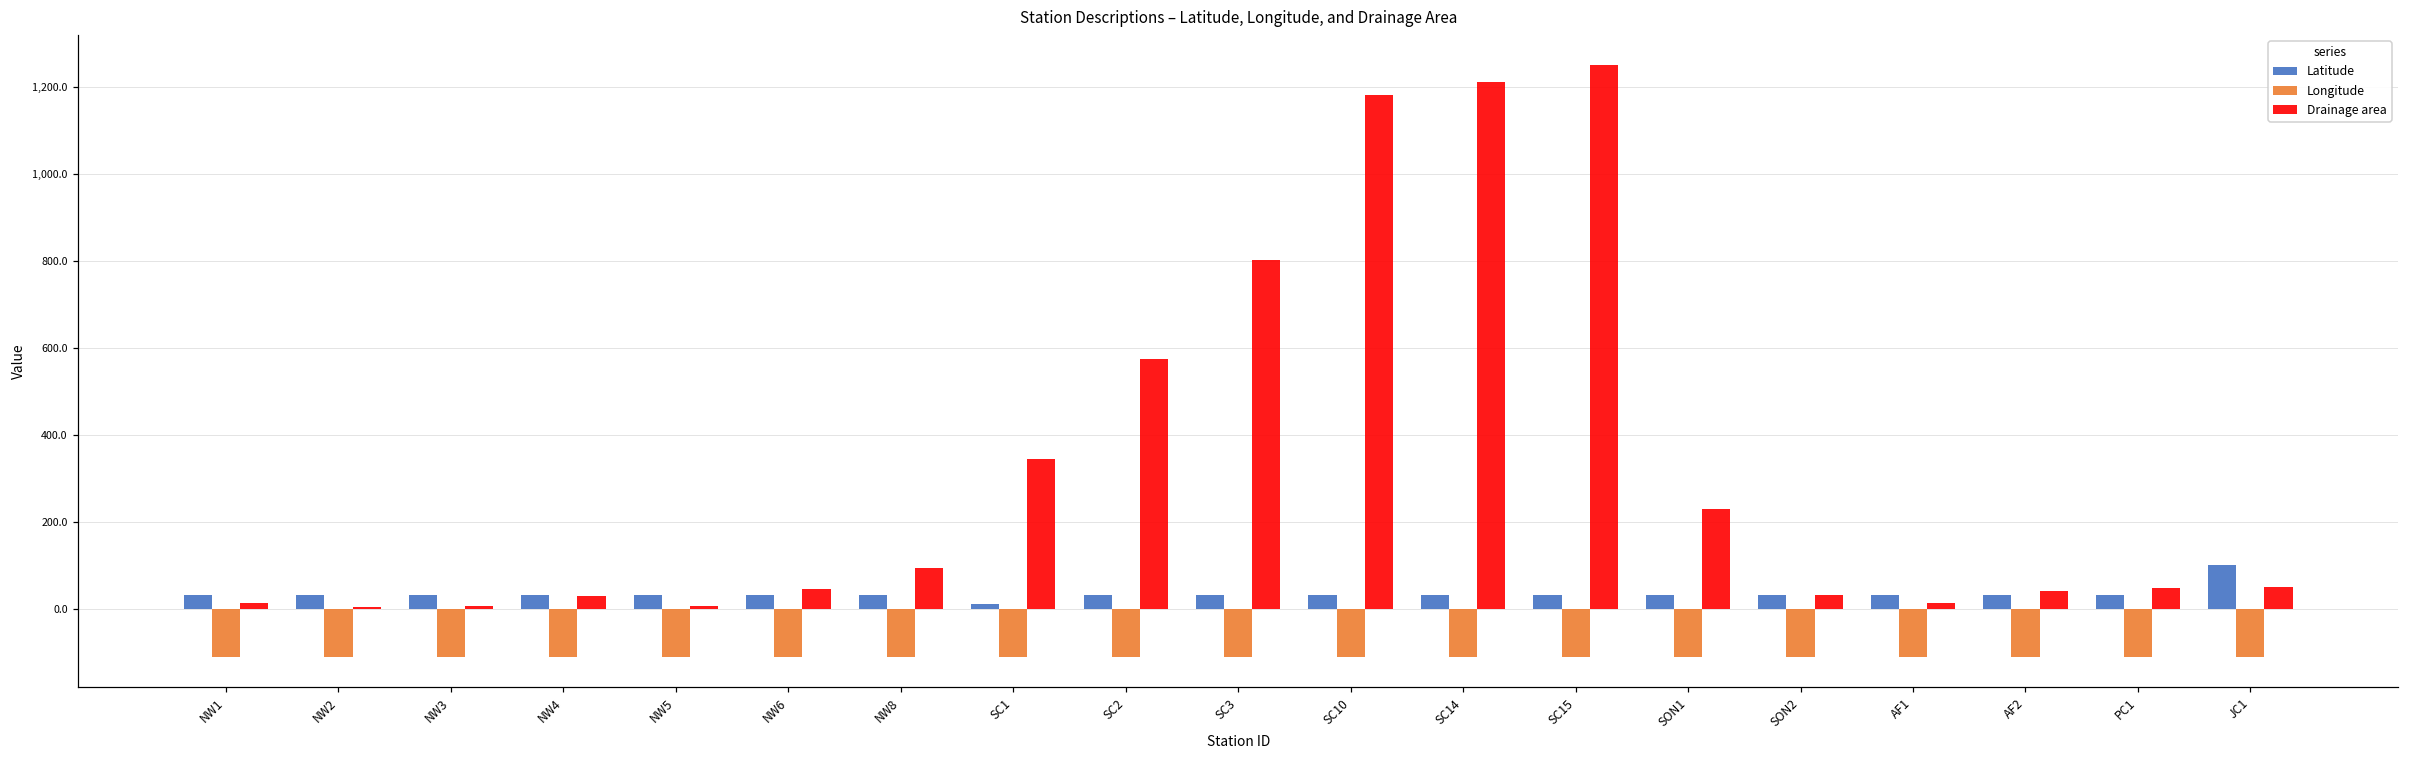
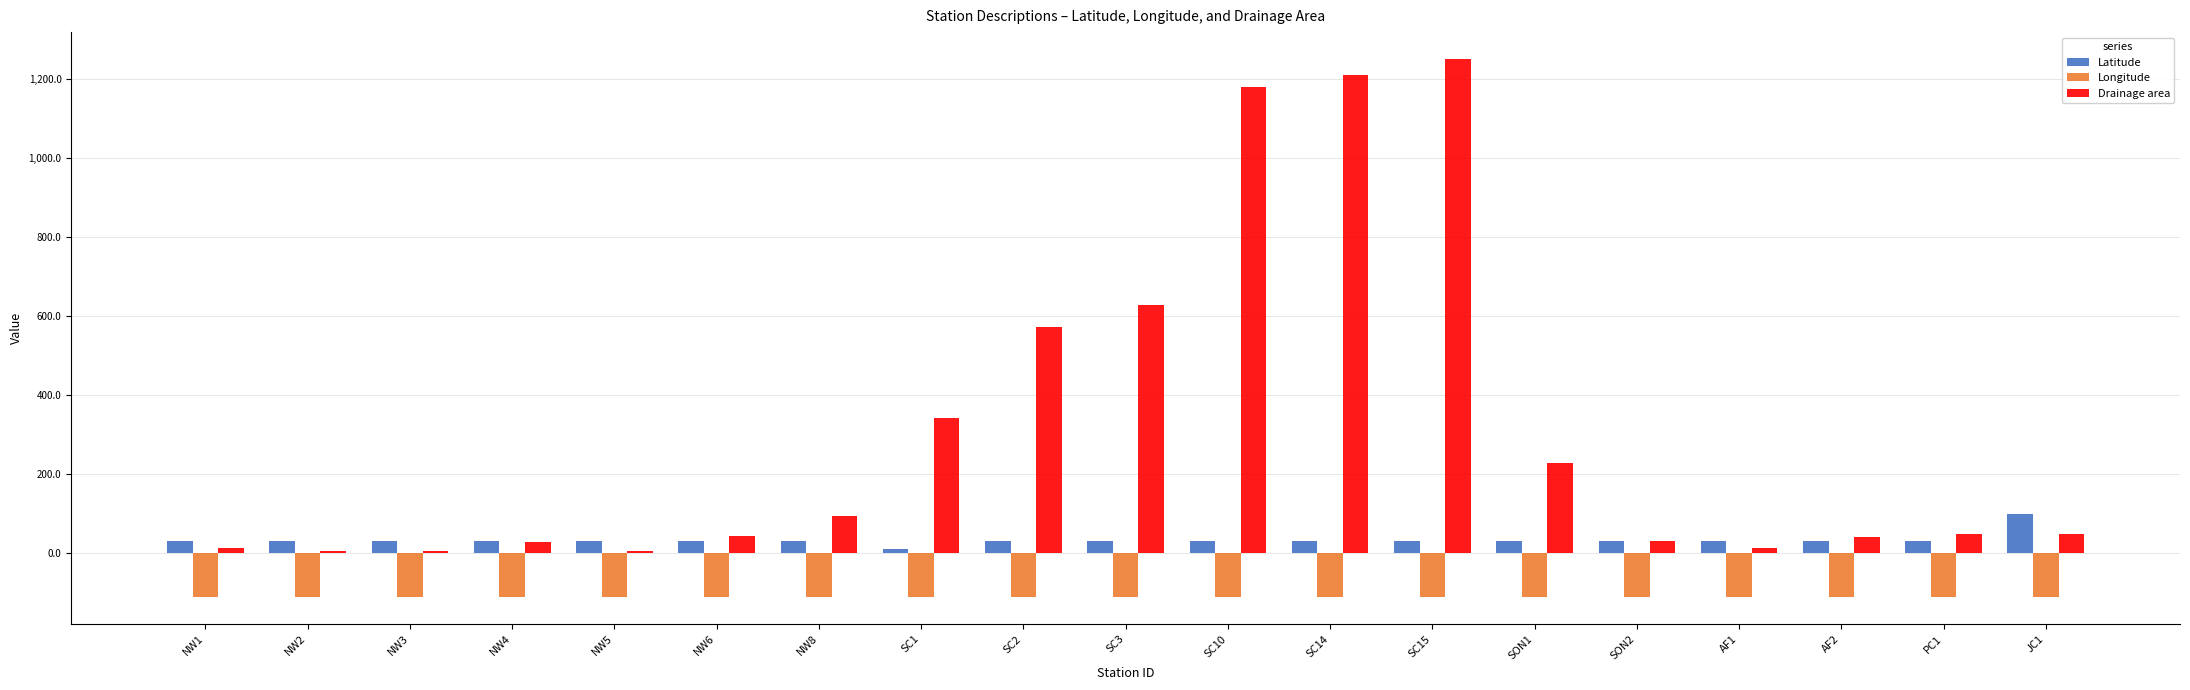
  {
    "Latitude": {
      "NW1": "30",
      "NW2": "30",
      "NW3": "30",
      "NW4": "30",
      "NW5": "30",
      "NW6": "30",
      "NW8": "30",
      "SC1": "10",
      "SC2": "30",
      "SC3": "30",
      "SC10": "30",
      "SC14": "30",
      "SC15": "30",
      "SON1": "30",
      "SON2": "30",
      "AF1": "30",
      "AF2": "30",
      "PC1": "30",
      "JC1": "100"
    },
    "Longitude": {
      "NW1": "-110",
      "NW2": "-110",
      "NW3": "-110",
      "NW4": "-110",
      "NW5": "-110",
      "NW6": "-110",
      "NW8": "-110",
      "SC1": "-110",
      "SC2": "-110",
      "SC3": "-110",
      "SC10": "-110",
      "SC14": "-110",
      "SC15": "-110",
      "SON1": "-110",
      "SON2": "-110",
      "AF1": "-110",
      "AF2": "-110",
      "PC1": "-110",
      "JC1": "-110"
    },
    "Drainage area": {
      "NW1": "10",
      "NW4": "30",
      "NW6": "40",
      "NW8": "90",
      "SC1": "340",
      "SC2": "570",
-     "SC3": "800",
+     "SC3": "630",
      "SC10": "1,180",
      "SC14": "1,210",
      "SC15": "1,250",
      "SON1": "230",
      "SON2": "30",
      "AF1": "10",
      "AF2": "40",
      "PC1": "50",
      "JC1": "50"
    }
  }
